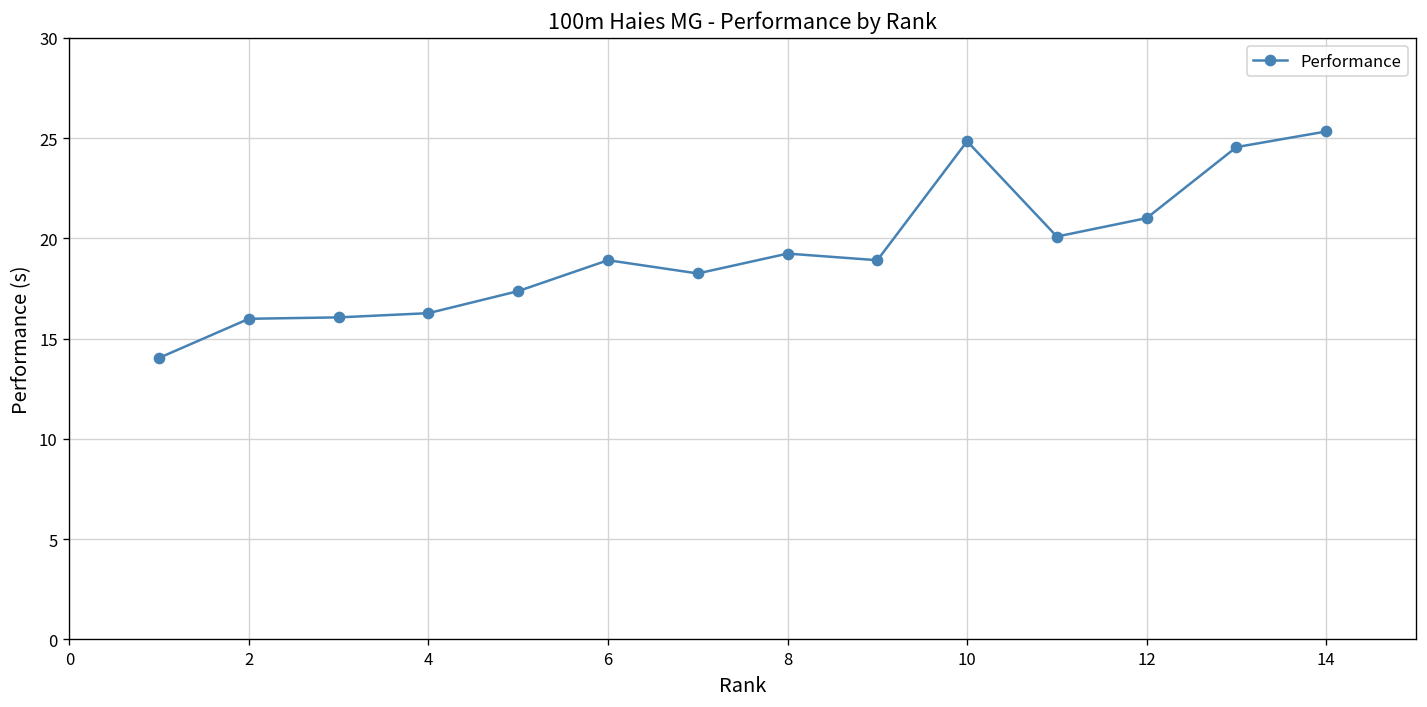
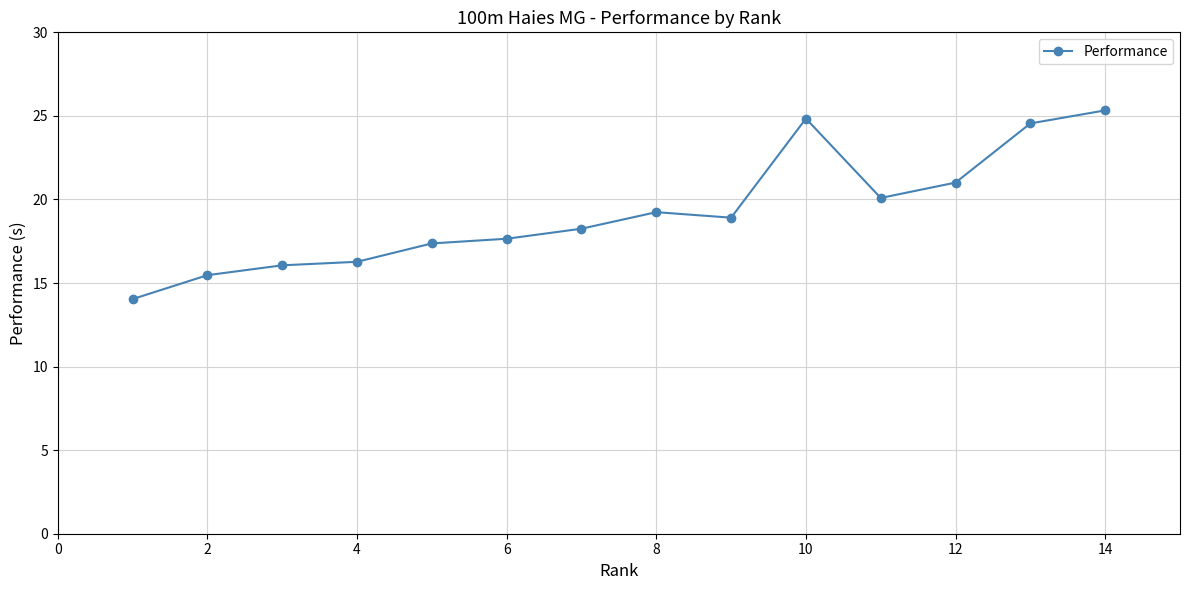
  {
-   "2": 16.0,
+   "2": 15.5,
    "4": 16.3,
-   "6": 18.9,
+   "6": 17.7,
    "8": 19.2,
    "10": 24.8,
    "12": 21.0,
    "14": 25.3
  }
